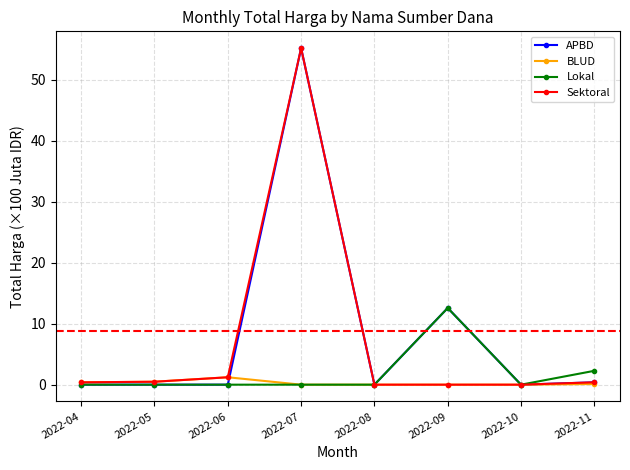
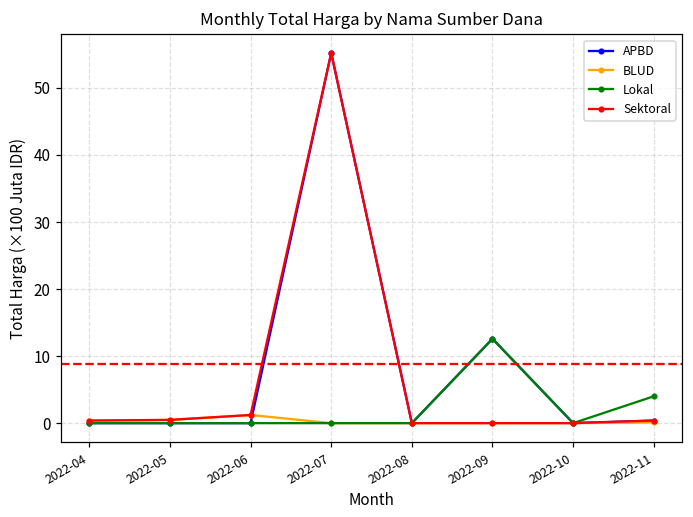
  {
    "Lokal": {
-     "2022-11": 2
+     "2022-11": 4
    }
  }
